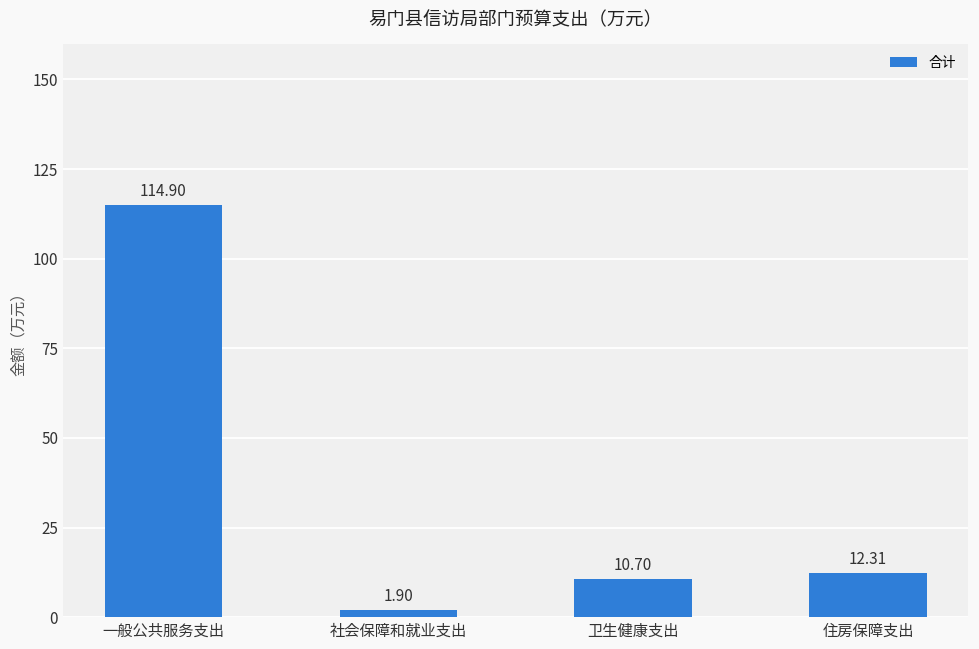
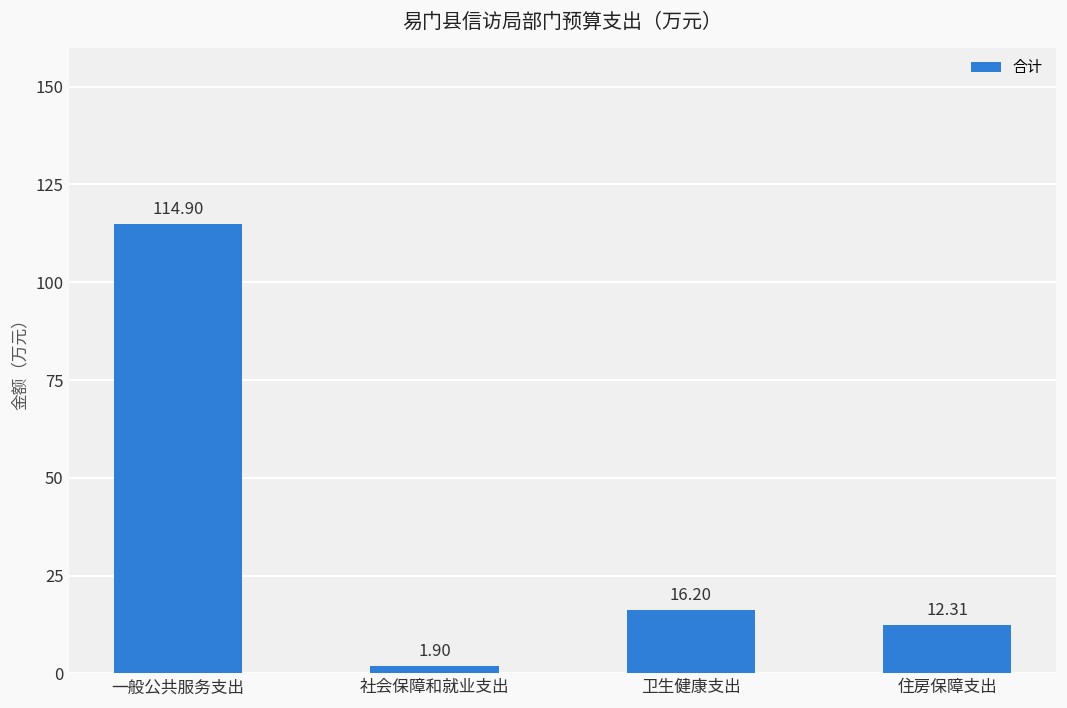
  {
    "一般公共服务支出": 114.90,
    "社会保障和就业支出": 1.90,
-   "卫生健康支出": 10.70,
+   "卫生健康支出": 16.20,
    "住房保障支出": 12.31
  }
